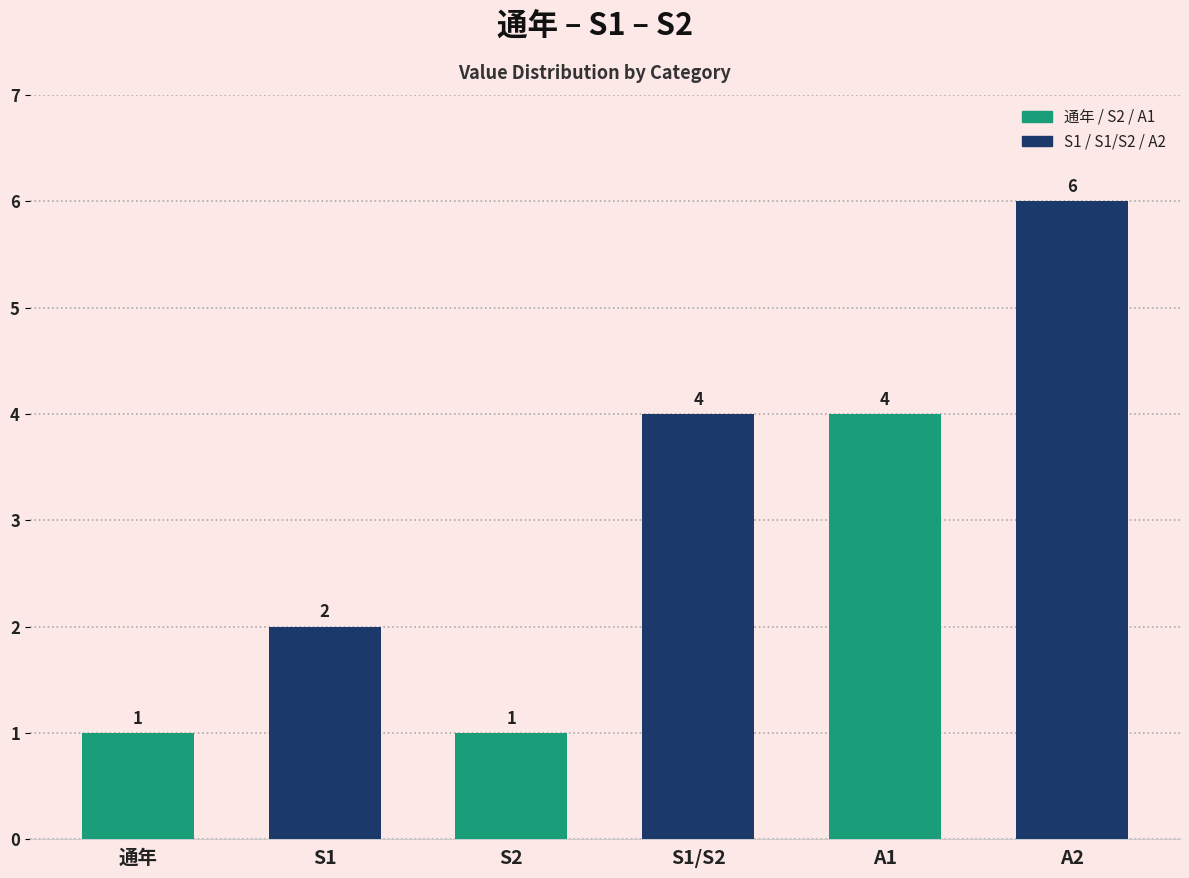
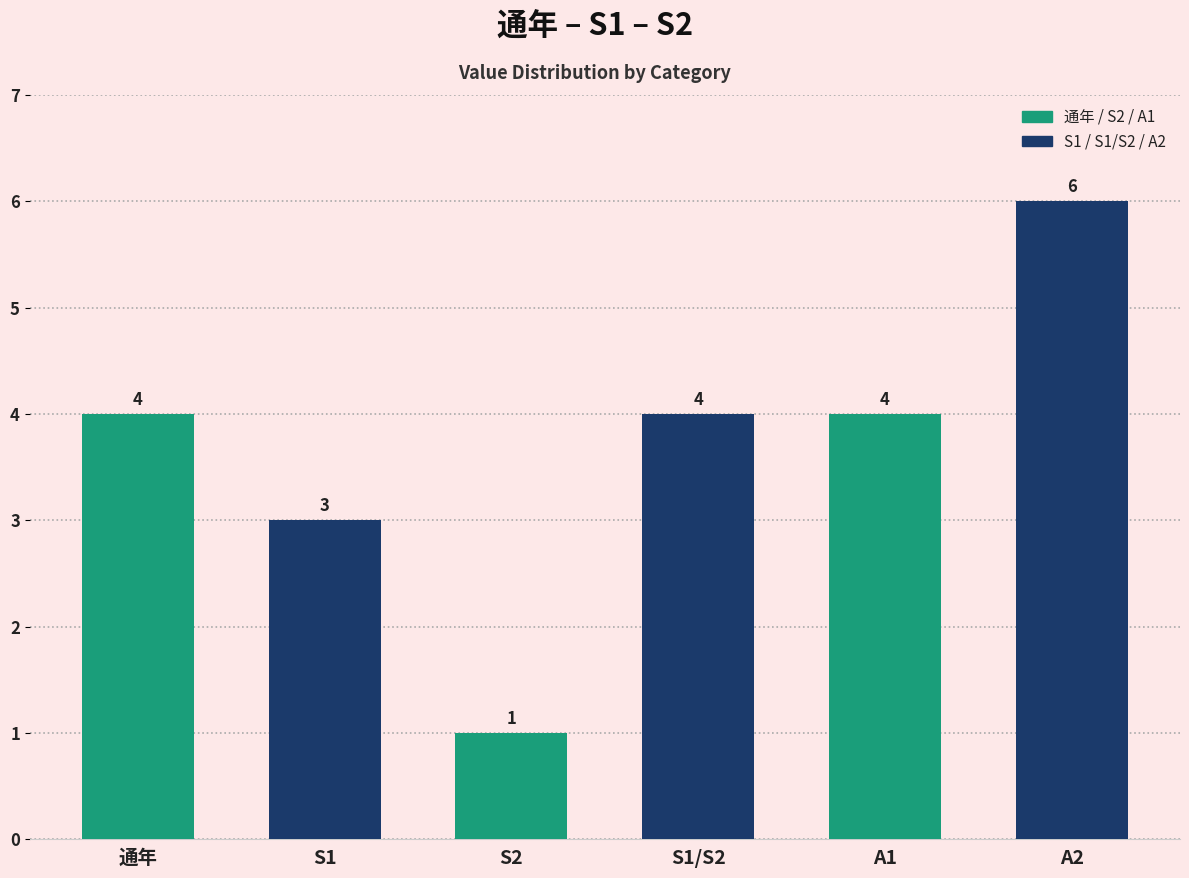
  {
-   "通年": 1,
-   "S1": 2,
+   "通年": 4,
+   "S1": 3,
    "S2": 1,
    "S1/S2": 4,
    "A1": 4,
    "A2": 6
  }
